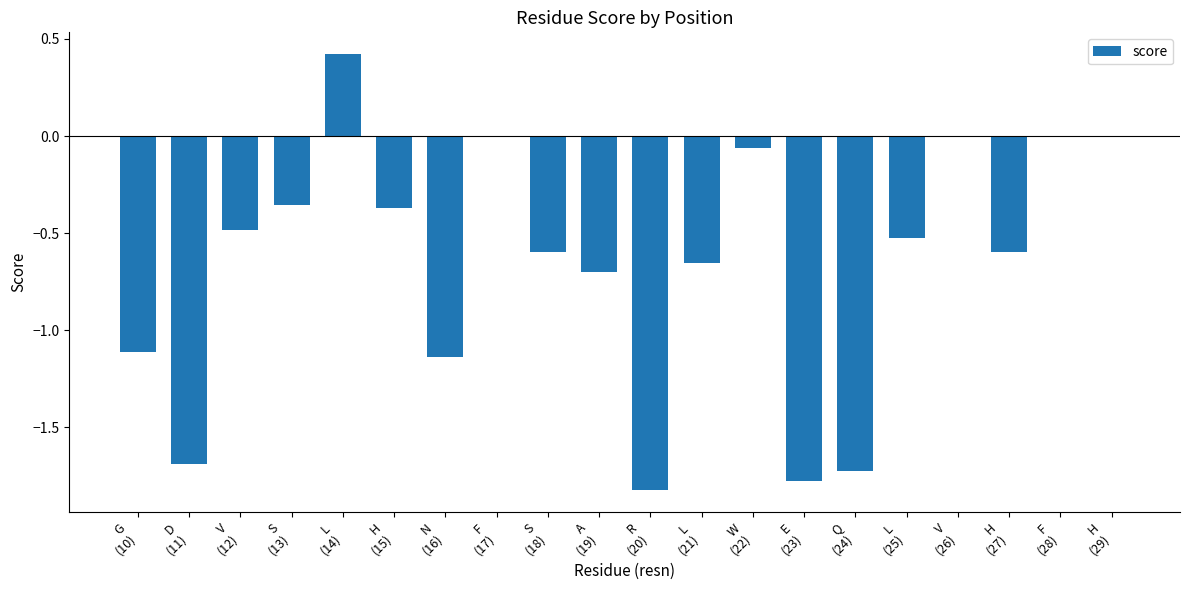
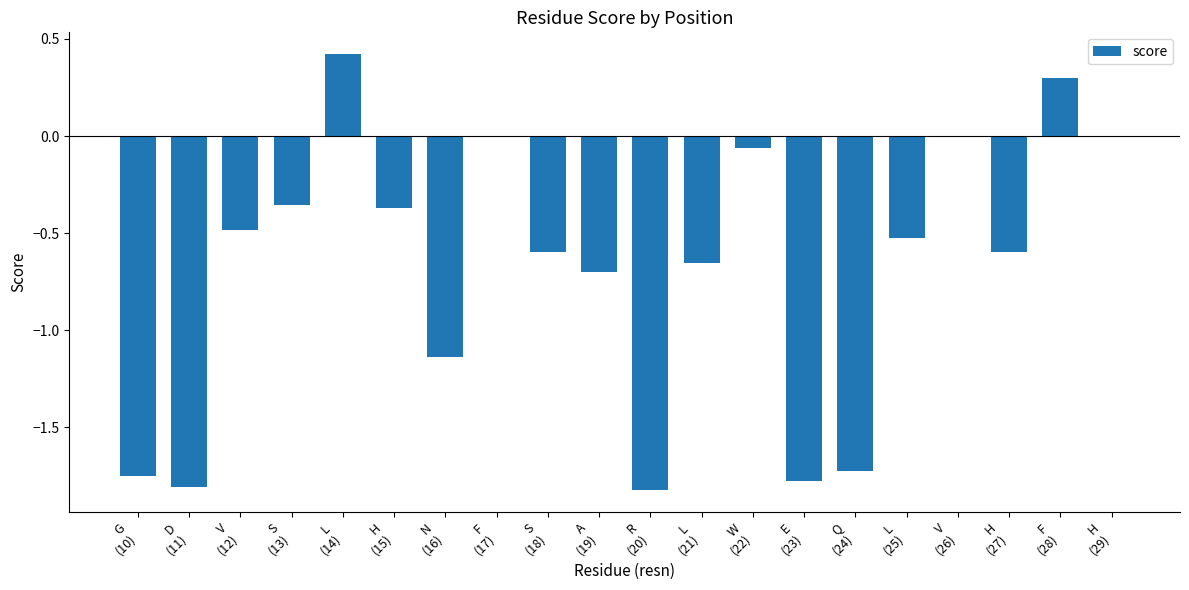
  {
-   "G (10)": -1.11,
-   "D (11)": -1.69,
+   "G (10)": -1.75,
+   "D (11)": -1.81,
    "V (12)": -0.48,
    "S (13)": -0.35,
    "L (14)": 0.42,
    "H (15)": -0.37,
    "N (16)": -1.14,
    "F (17)": 0.00,
    "S (18)": -0.60,
    "A (19)": -0.70,
    "R (20)": -1.82,
    "L (21)": -0.65,
    "W (22)": -0.06,
    "E (23)": -1.78,
    "Q (24)": -1.73,
    "L (25)": -0.52,
    "V (26)": 0.00,
    "H (27)": -0.60,
-   "F (28)": 0.0,
+   "F (28)": 0.3,
    "H (29)": 0.00
  }
